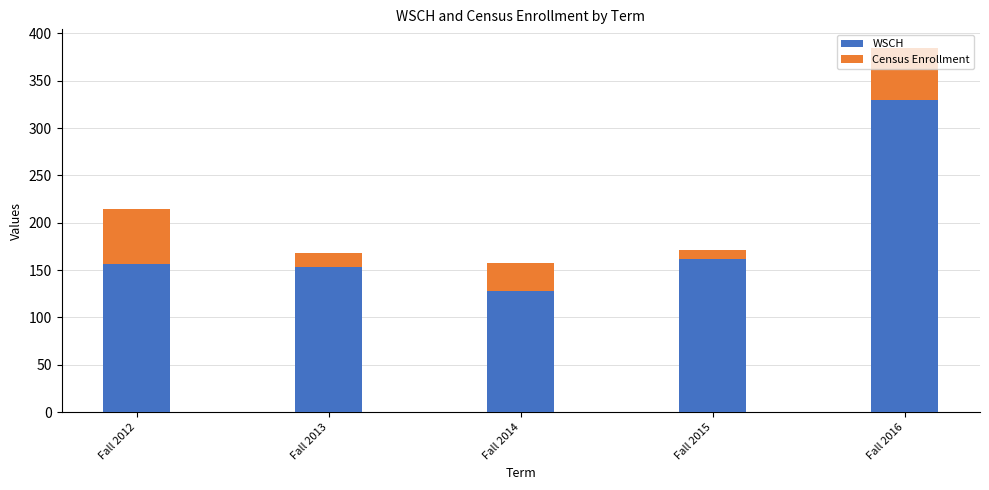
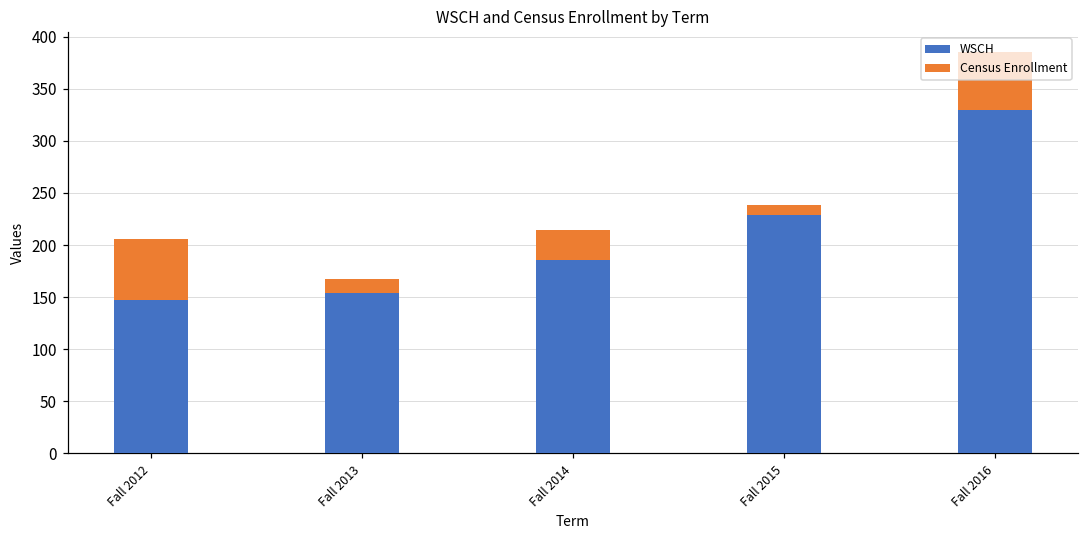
  {
    "WSCH": {
-     "Fall 2012": 160,
+     "Fall 2012": 150,
      "Fall 2013": 150,
-     "Fall 2014": 130,
-     "Fall 2015": 160,
+     "Fall 2014": 190,
+     "Fall 2015": 230,
      "Fall 2016": 330
    },
    "Census Enrollment": {
      "Fall 2012": 60,
      "Fall 2013": 10,
      "Fall 2014": 30,
      "Fall 2015": 10
    }
  }
